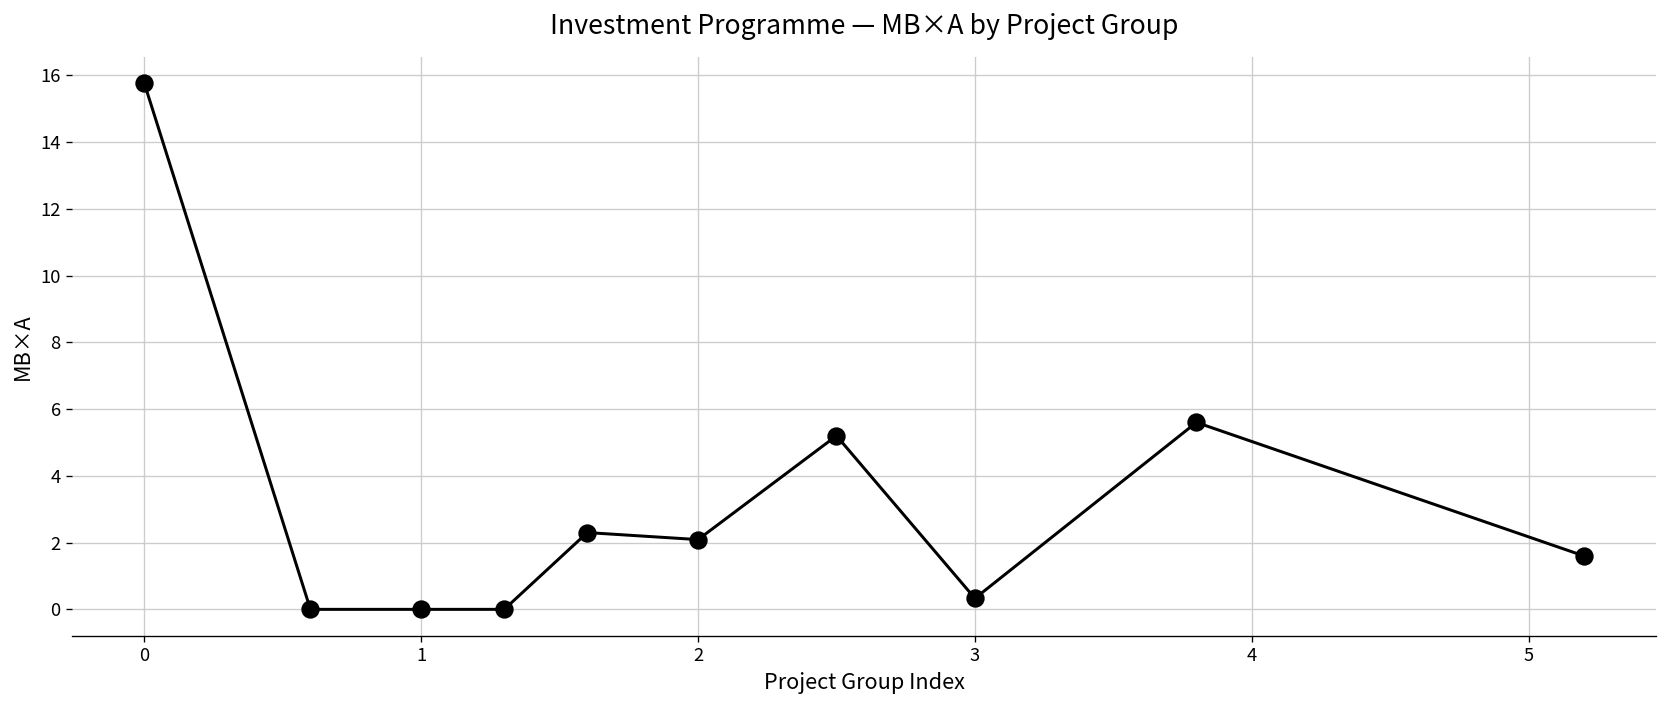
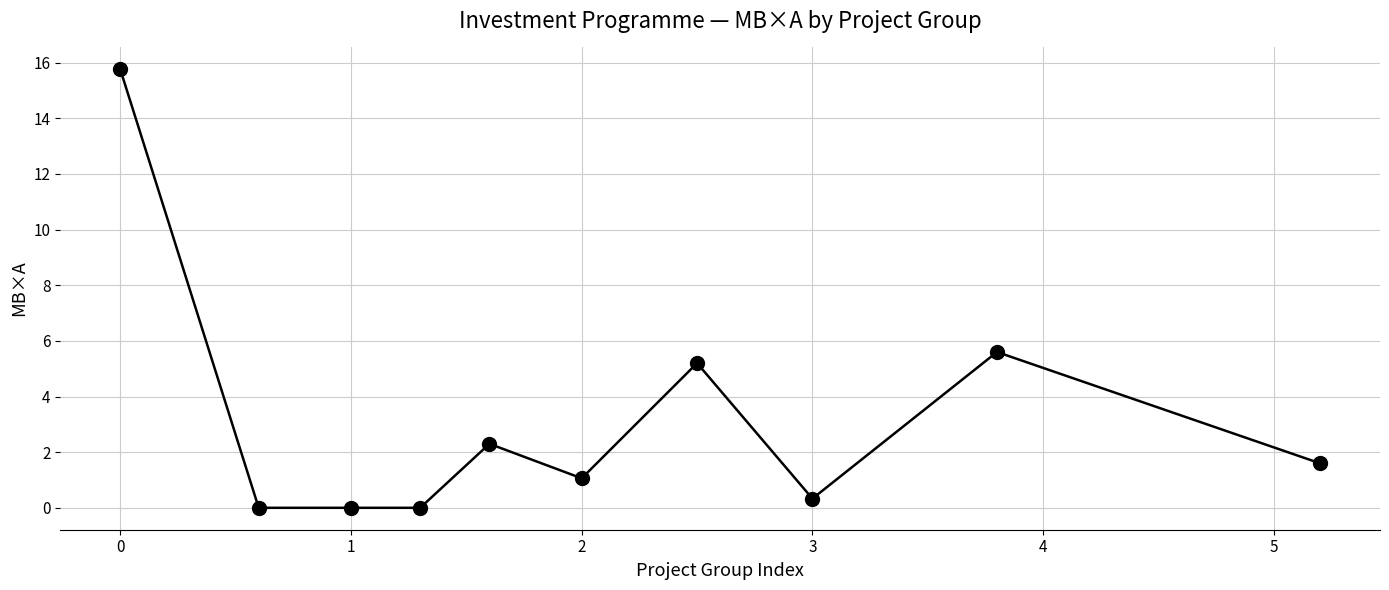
  {
    "0": 15.8,
    "1": 0.0,
-   "2": 2.1,
+   "2": 1.1,
    "3": 0.3
  }
